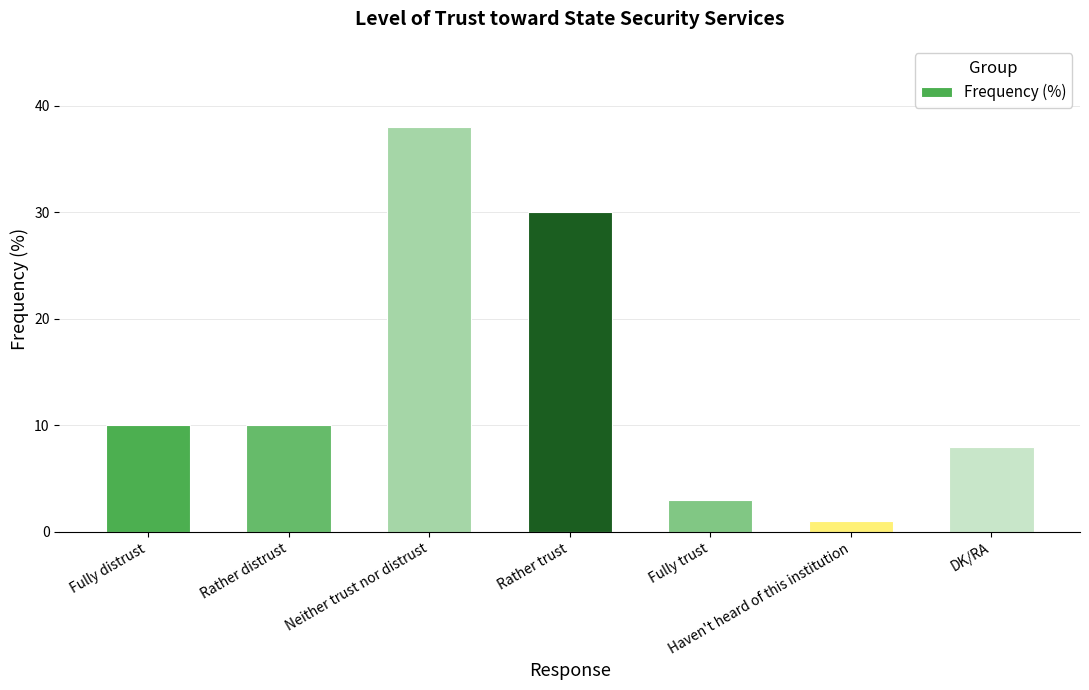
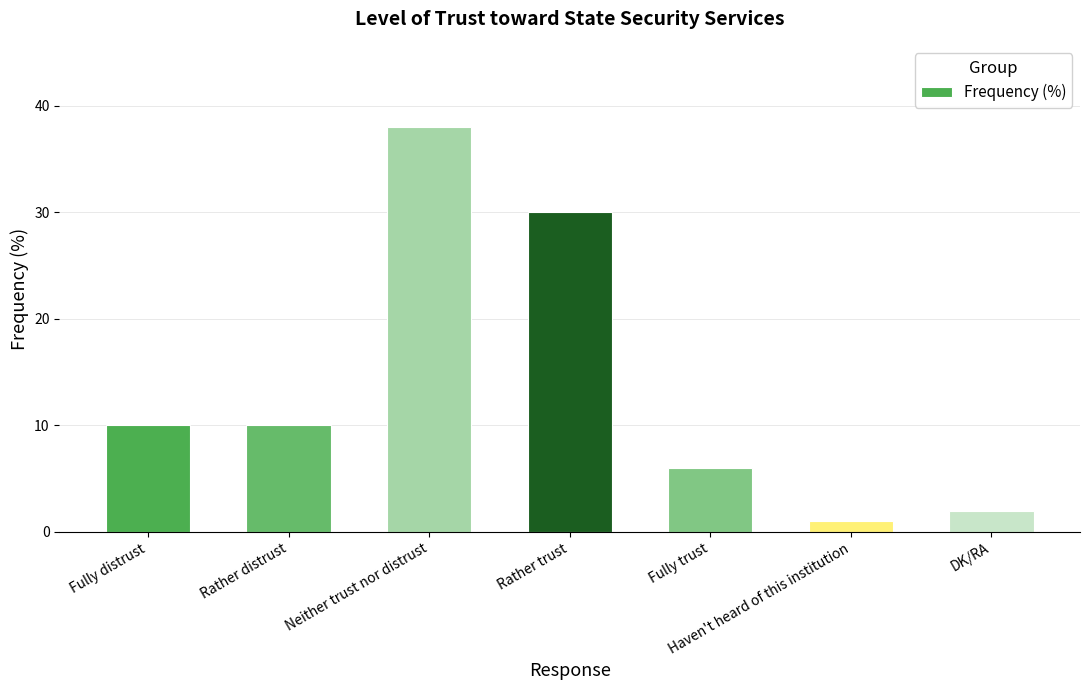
  {
    "Fully distrust": 10,
    "Rather distrust": 10,
    "Neither trust nor distrust": 38,
    "Rather trust": 30,
-   "Fully trust": 3,
+   "Fully trust": 6,
    "Haven't heard of this institution": 1,
-   "DK/RA": 8
+   "DK/RA": 2
  }
